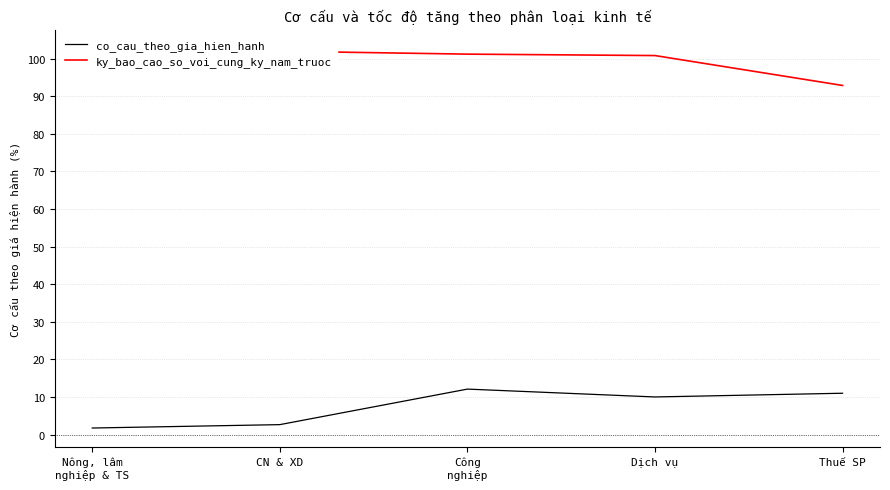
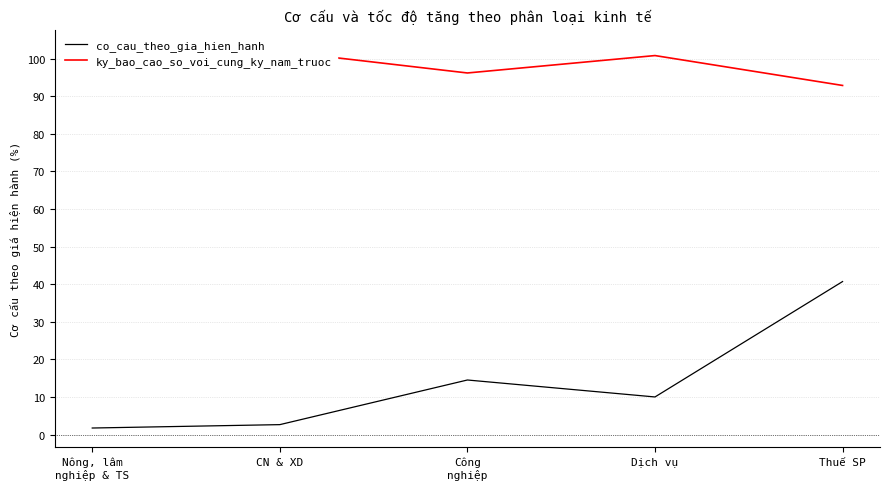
  {
    "co_cau_theo_gia_hien_hanh": {
      "Nông, lâm nghiệp & TS": 2,
      "CN & XD": 3,
-     "Công nghiệp": 12,
+     "Công nghiệp": 15,
      "Dịch vụ": 10,
-     "Thuế SP": 11
+     "Thuế SP": 41
    },
    "ky_bao_cao_so_voi_cung_ky_nam_truoc": {
-     "Công nghiệp": 101,
+     "Công nghiệp": 96,
      "Dịch vụ": 101,
      "Thuế SP": 93
    }
  }
